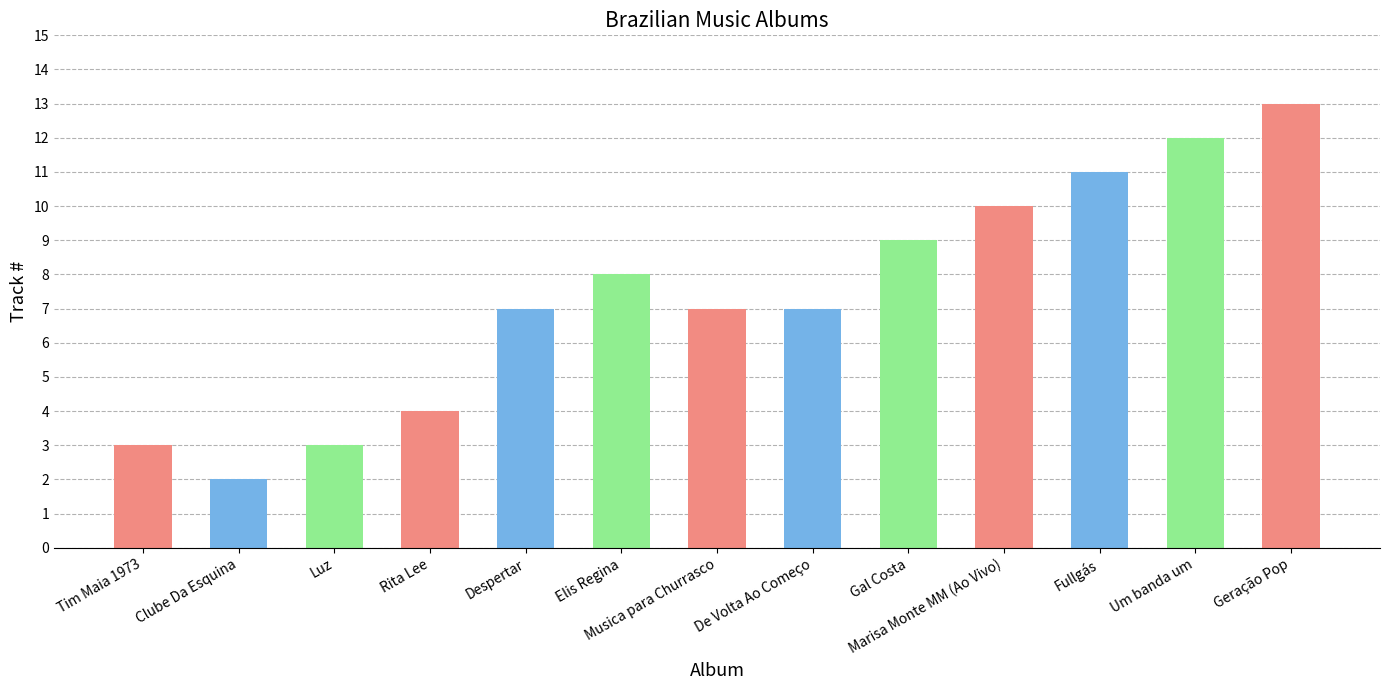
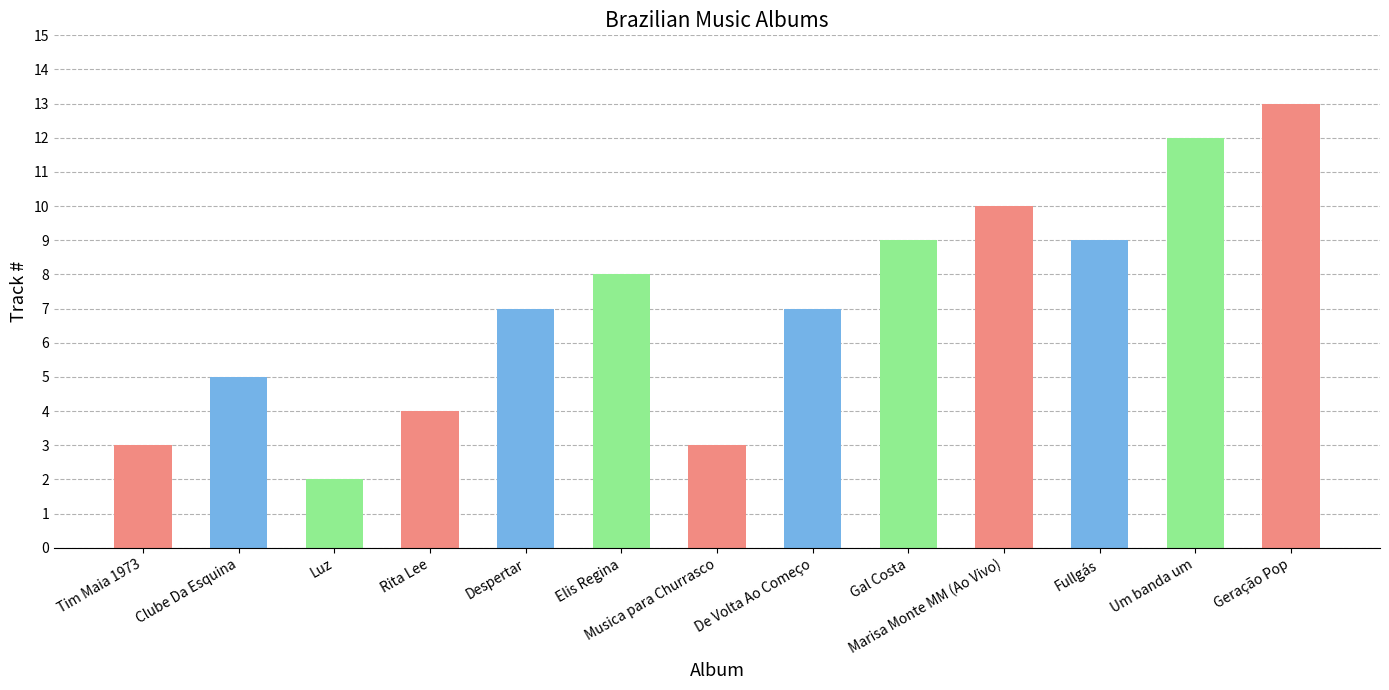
  {
    "Tim Maia 1973": 3,
-   "Clube Da Esquina": 2,
-   "Luz": 3,
+   "Clube Da Esquina": 5,
+   "Luz": 2,
    "Rita Lee": 4,
    "Despertar": 7,
    "Elis Regina": 8,
-   "Musica para Churrasco": 7,
+   "Musica para Churrasco": 3,
    "De Volta Ao Começo": 7,
    "Gal Costa": 9,
    "Marisa Monte MM (Ao Vivo)": 10,
-   "Fullgás": 11,
+   "Fullgás": 9,
    "Um banda um": 12,
    "Geração Pop": 13
  }
